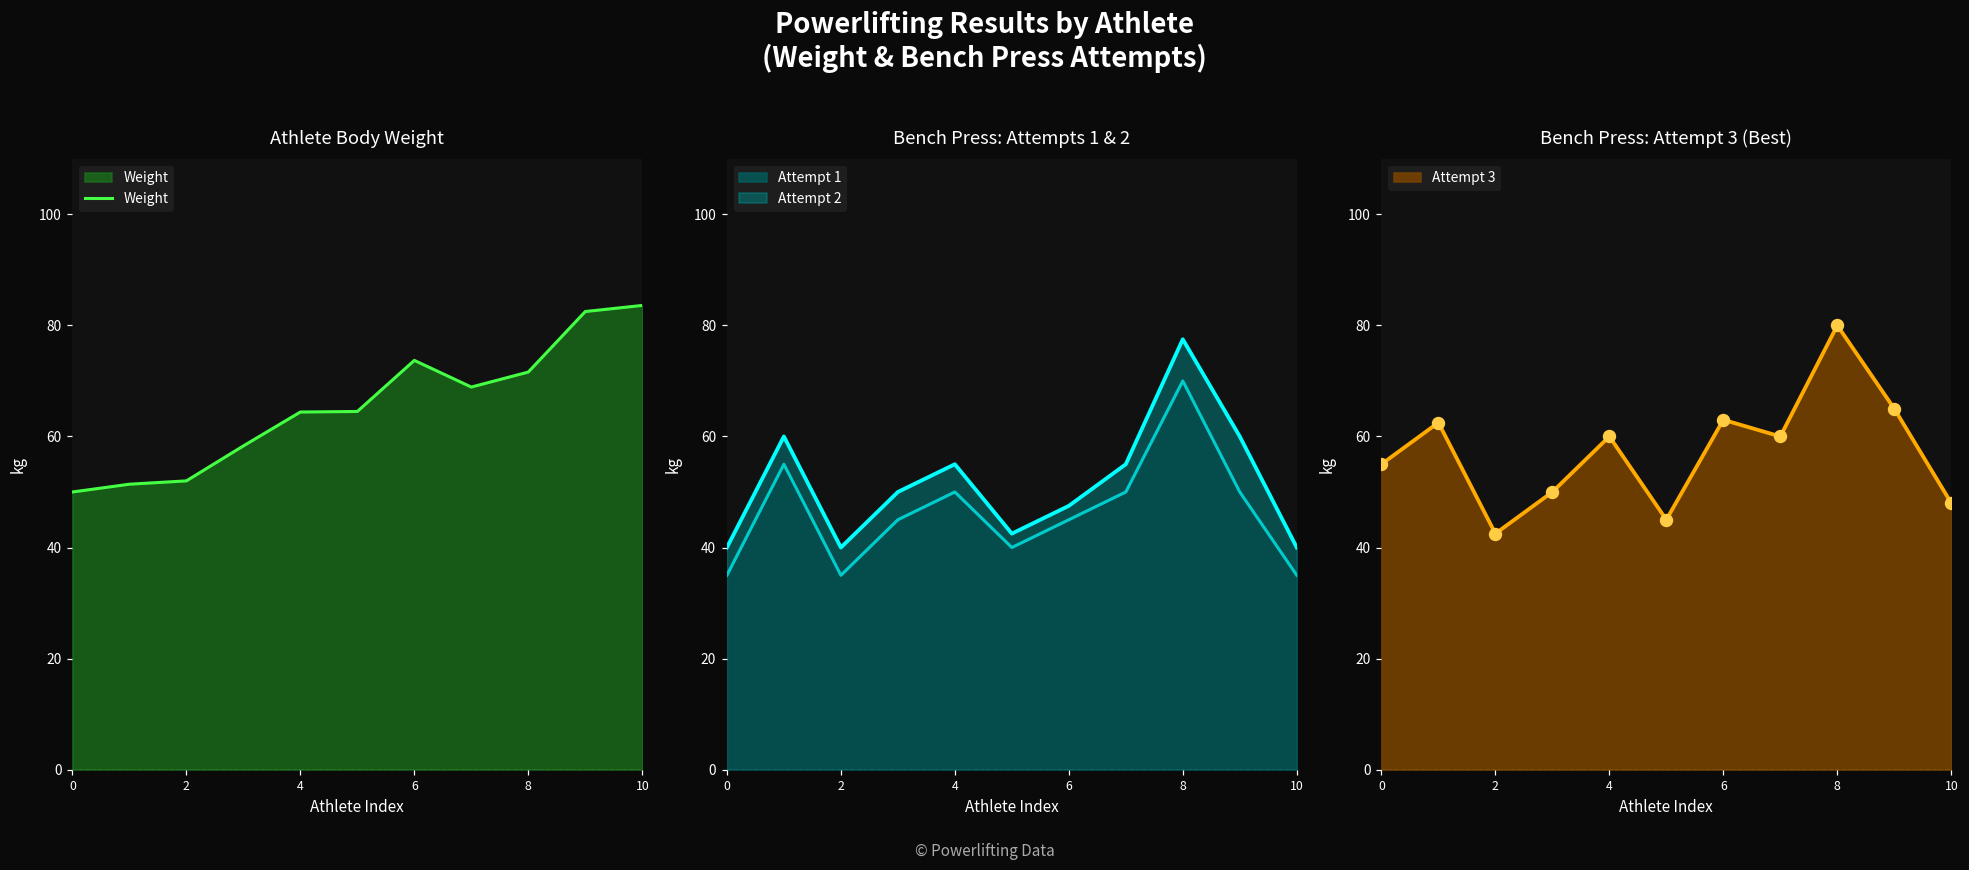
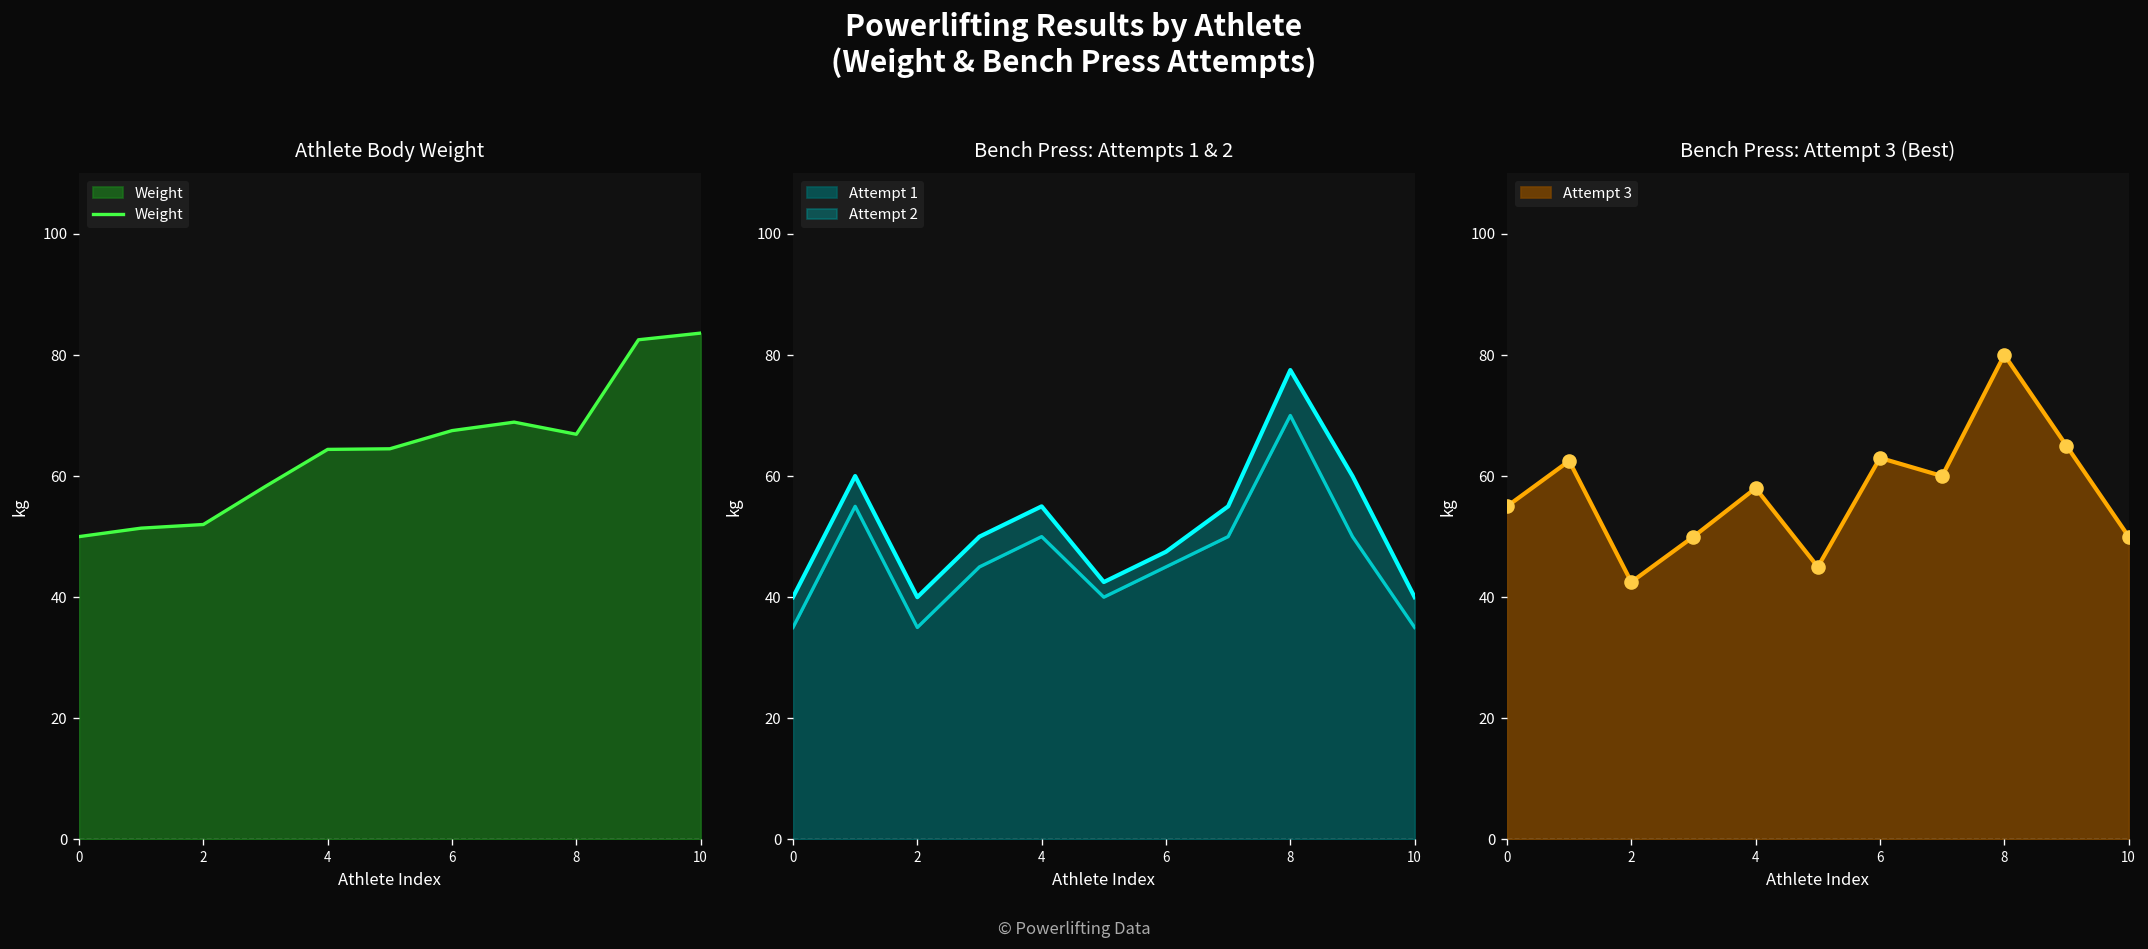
  {
    "Athlete Body Weight": {
      "0": 50,
      "2": 52,
      "4": 64,
-     "6": 74,
-     "8": 72,
+     "6": 68,
+     "8": 67,
      "10": 84
    },
    "Bench Press: Attempt 3 (Best)": {
      "0": 55,
      "2": 43,
-     "4": 60,
+     "4": 58,
      "6": 63,
      "8": 80,
-     "10": 48
+     "10": 50
    }
  }
